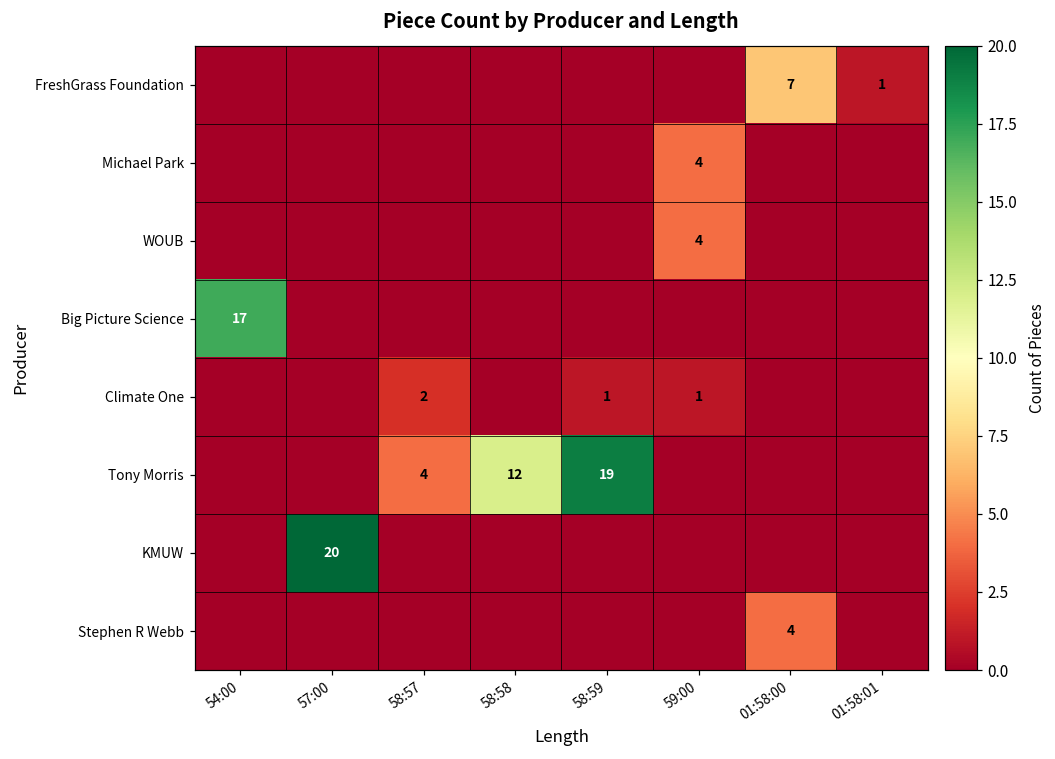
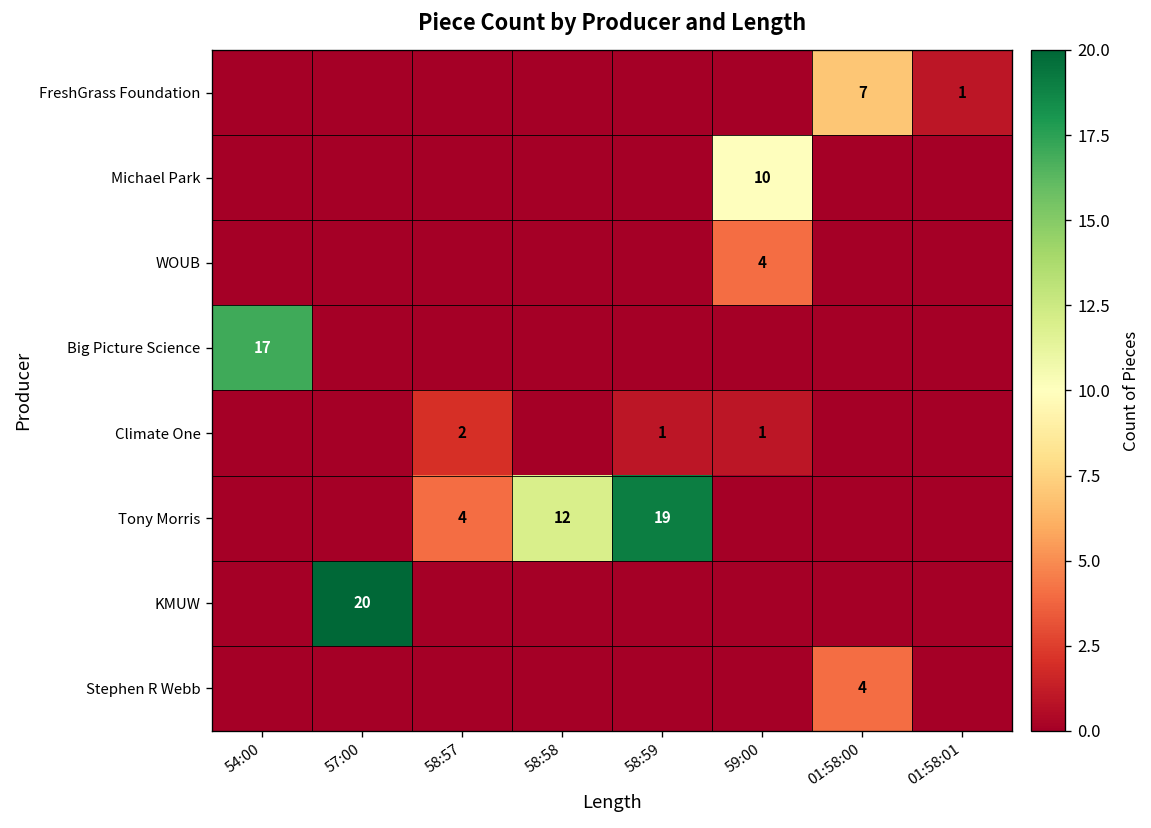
  {
    "FreshGrass Foundation": {
      "01:58:00": 7,
      "01:58:01": 1
    },
    "Michael Park": {
-     "59:00": 4
+     "59:00": 10
    },
    "WOUB": {
      "59:00": 4
    },
    "Big Picture Science": {
      "54:00": 17
    },
    "Climate One": {
      "58:57": 2,
      "58:59": 1,
      "59:00": 1
    },
    "Tony Morris": {
      "58:57": 4,
      "58:58": 12,
      "58:59": 19
    },
    "KMUW": {
      "57:00": 20
    },
    "Stephen R Webb": {
      "01:58:00": 4
    }
  }
